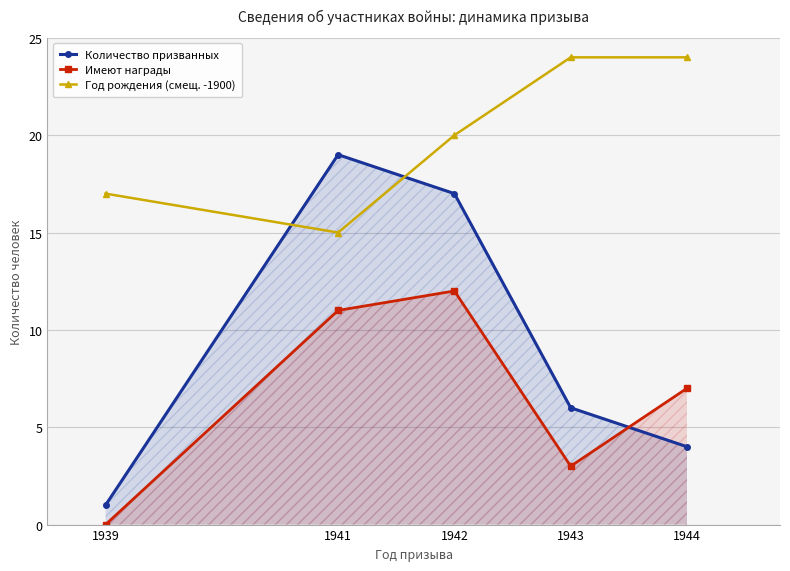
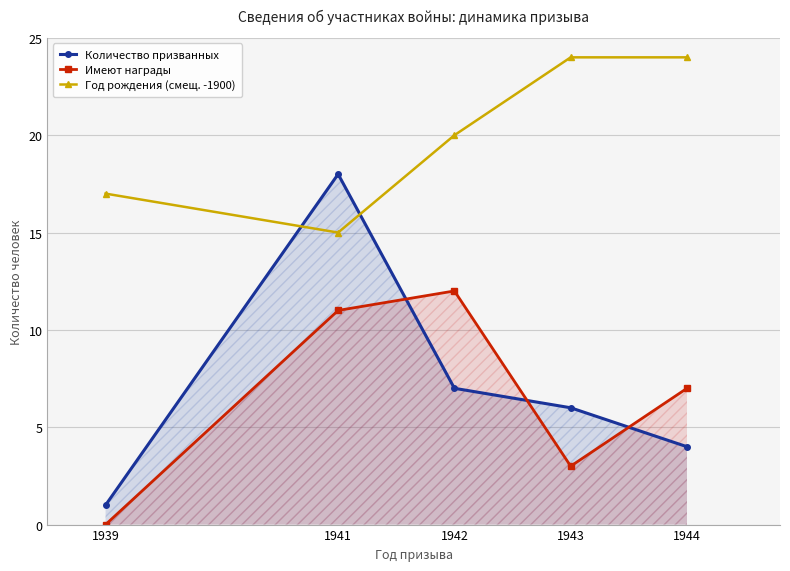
  {
    "Количество призванных": {
      "1939": 1,
-     "1941": 19,
-     "1942": 17,
+     "1941": 18,
+     "1942": 7,
      "1943": 6,
      "1944": 4
    },
    "Имеют награды": {
      "1939": 0,
      "1941": 11,
      "1942": 12,
      "1943": 3,
      "1944": 7
    },
    "Год рождения (смещ. -1900)": {
      "1939": 17,
      "1941": 15,
      "1942": 20,
      "1943": 24,
      "1944": 24
    }
  }
